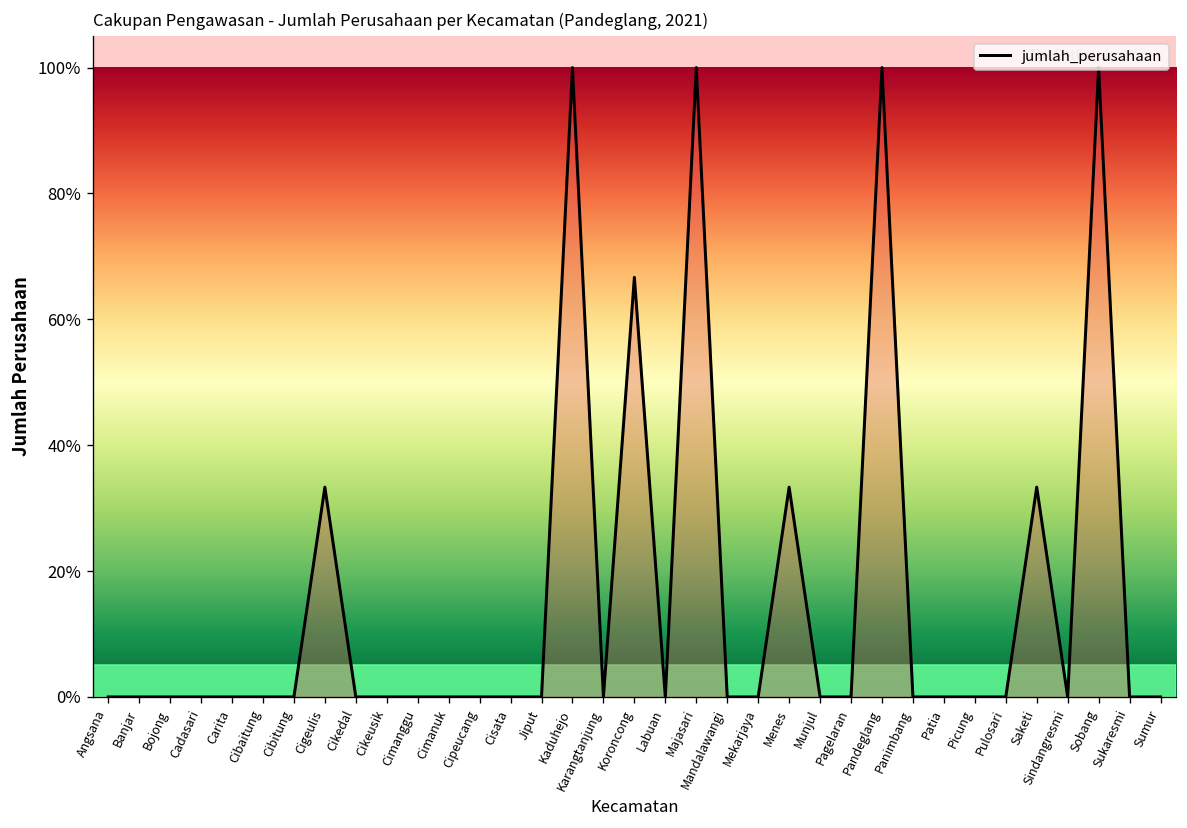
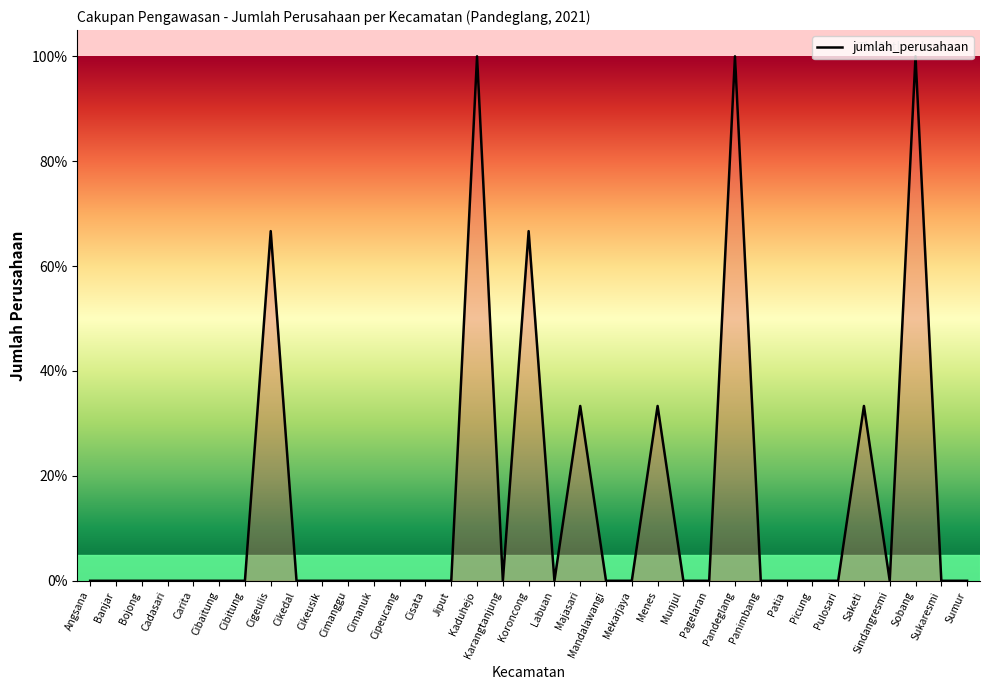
  {
-   "Cigeulis": "33%",
+   "Cigeulis": "67%",
    "Kaduhejo": "100%",
    "Koroncong": "67%",
-   "Majasari": "100%",
+   "Majasari": "33%",
    "Menes": "33%",
    "Pandeglang": "100%",
    "Saketi": "33%"
  }
